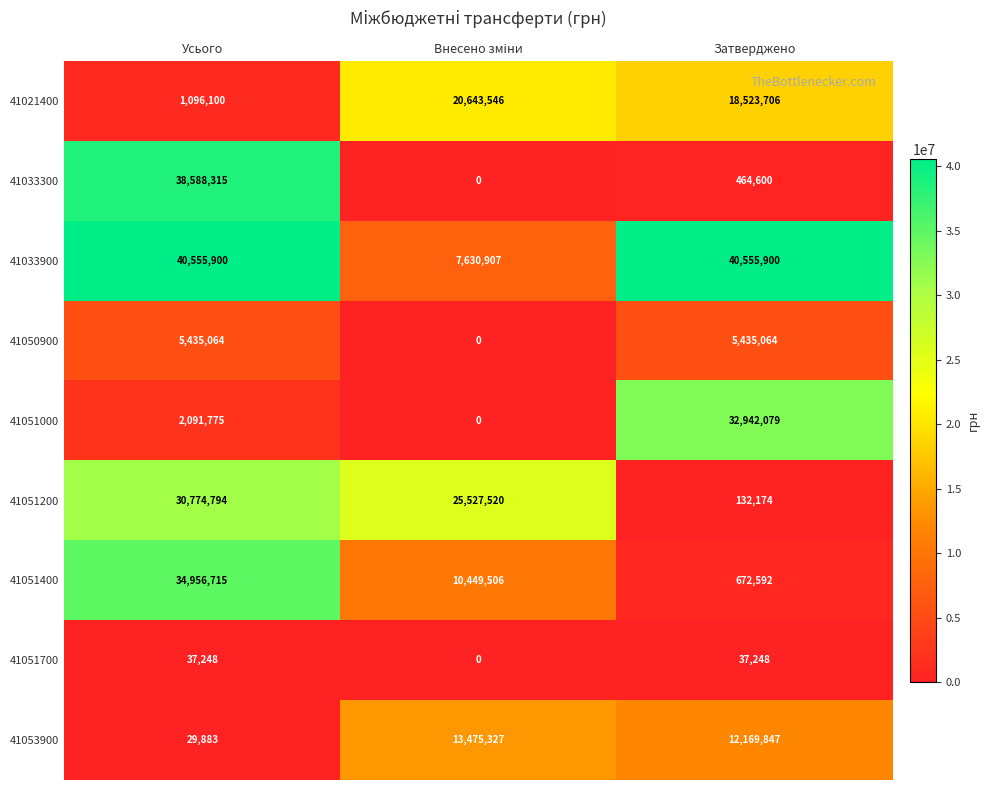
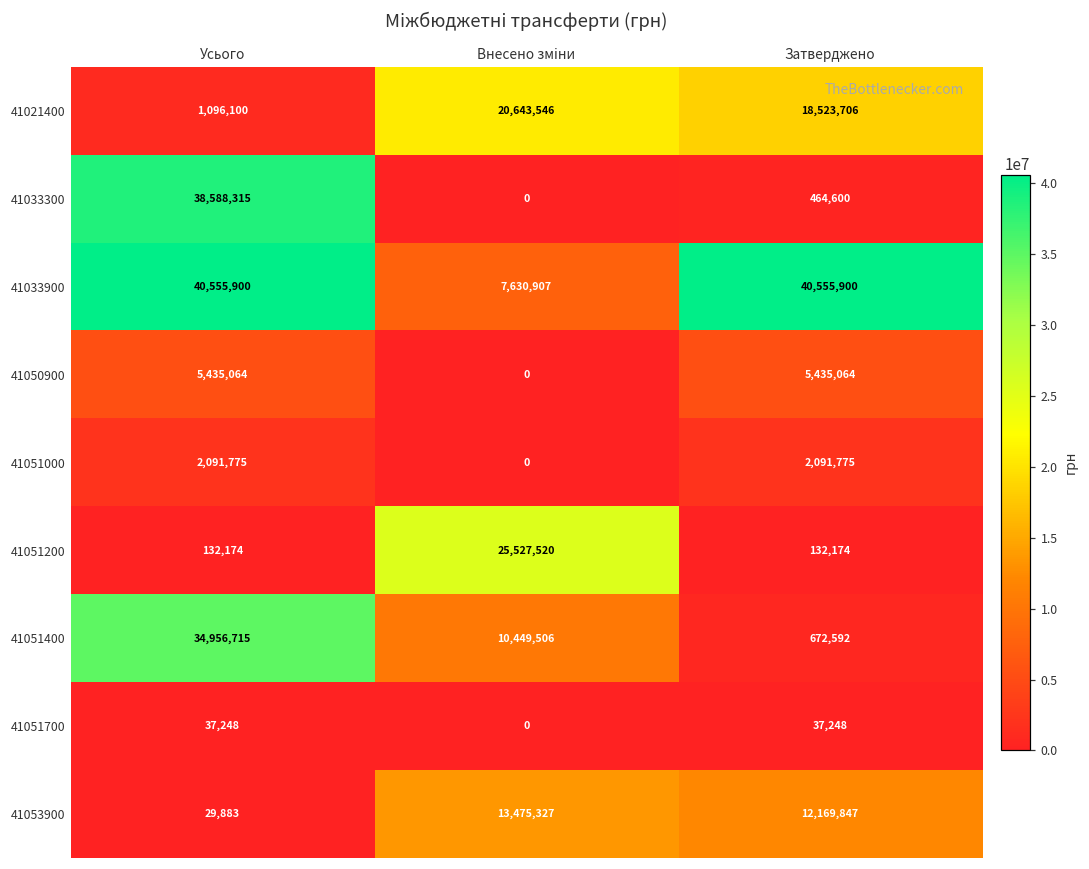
  {
    "41021400": {
      "Усього": "1,096,100",
      "Внесено зміни": "20,643,546"
    },
    "41033300": {
      "Усього": "38,588,315",
      "Внесено зміни": "0",
      "Затверджено": "464,600"
    },
    "41033900": {
      "Усього": "40,555,900",
      "Внесено зміни": "7,630,907",
      "Затверджено": "40,555,900"
    },
    "41050900": {
      "Усього": "5,435,064",
      "Внесено зміни": "0",
      "Затверджено": "5,435,064"
    },
    "41051000": {
      "Усього": "2,091,775",
      "Внесено зміни": "0",
-     "Затверджено": "32,942,079"
+     "Затверджено": "2,091,775"
    },
    "41051200": {
-     "Усього": "30,774,794",
+     "Усього": "132,174",
      "Внесено зміни": "25,527,520",
      "Затверджено": "132,174"
    },
    "41051400": {
      "Усього": "34,956,715",
      "Внесено зміни": "10,449,506",
      "Затверджено": "672,592"
    },
    "41051700": {
      "Усього": "37,248",
      "Внесено зміни": "0",
      "Затверджено": "37,248"
    },
    "41053900": {
      "Усього": "29,883",
      "Внесено зміни": "13,475,327",
      "Затверджено": "12,169,847"
    }
  }
